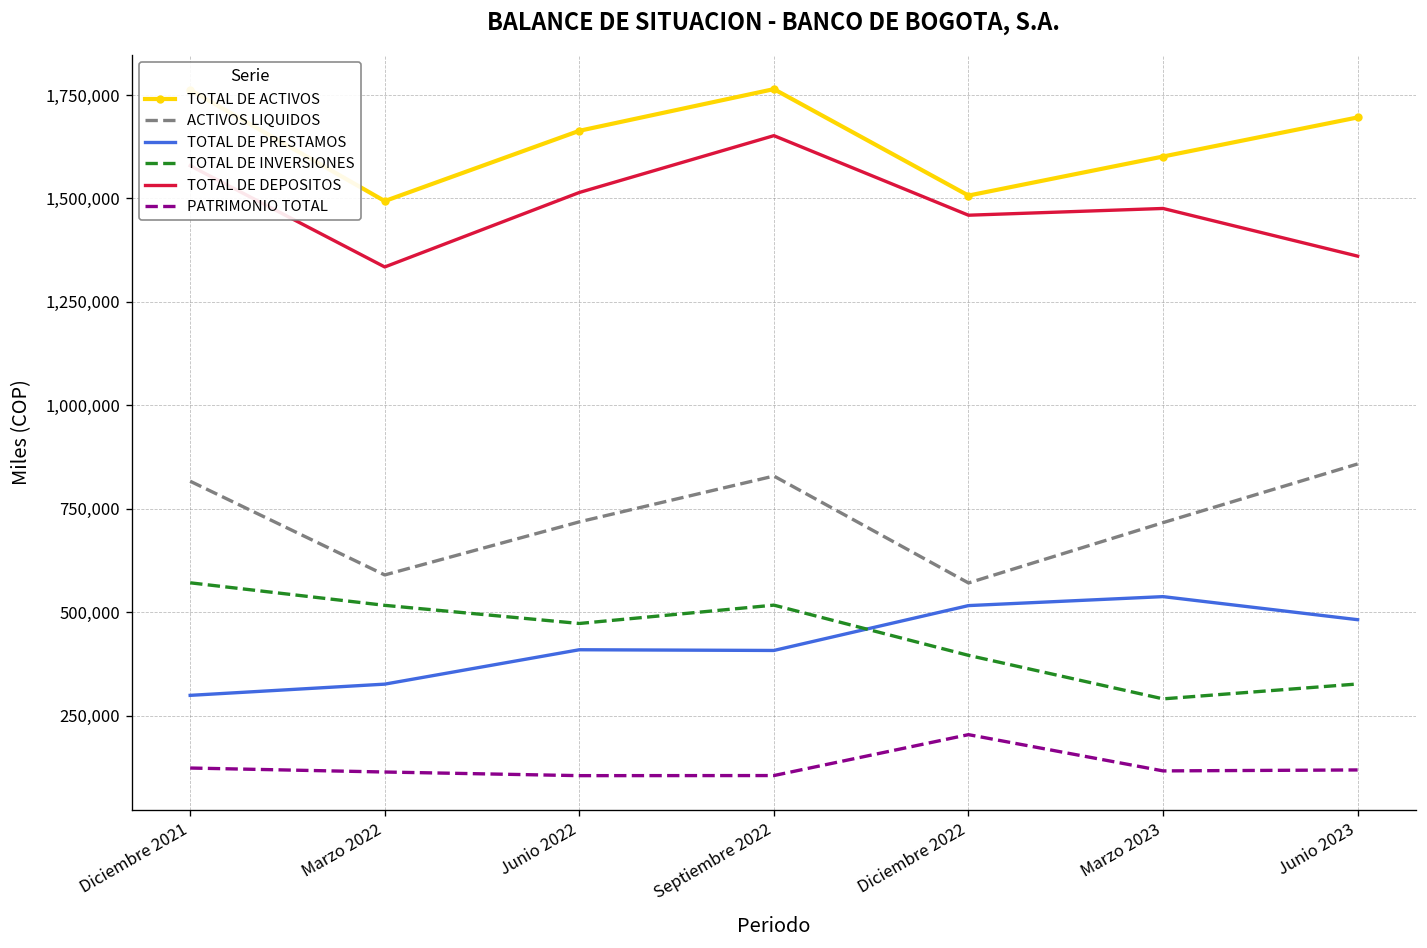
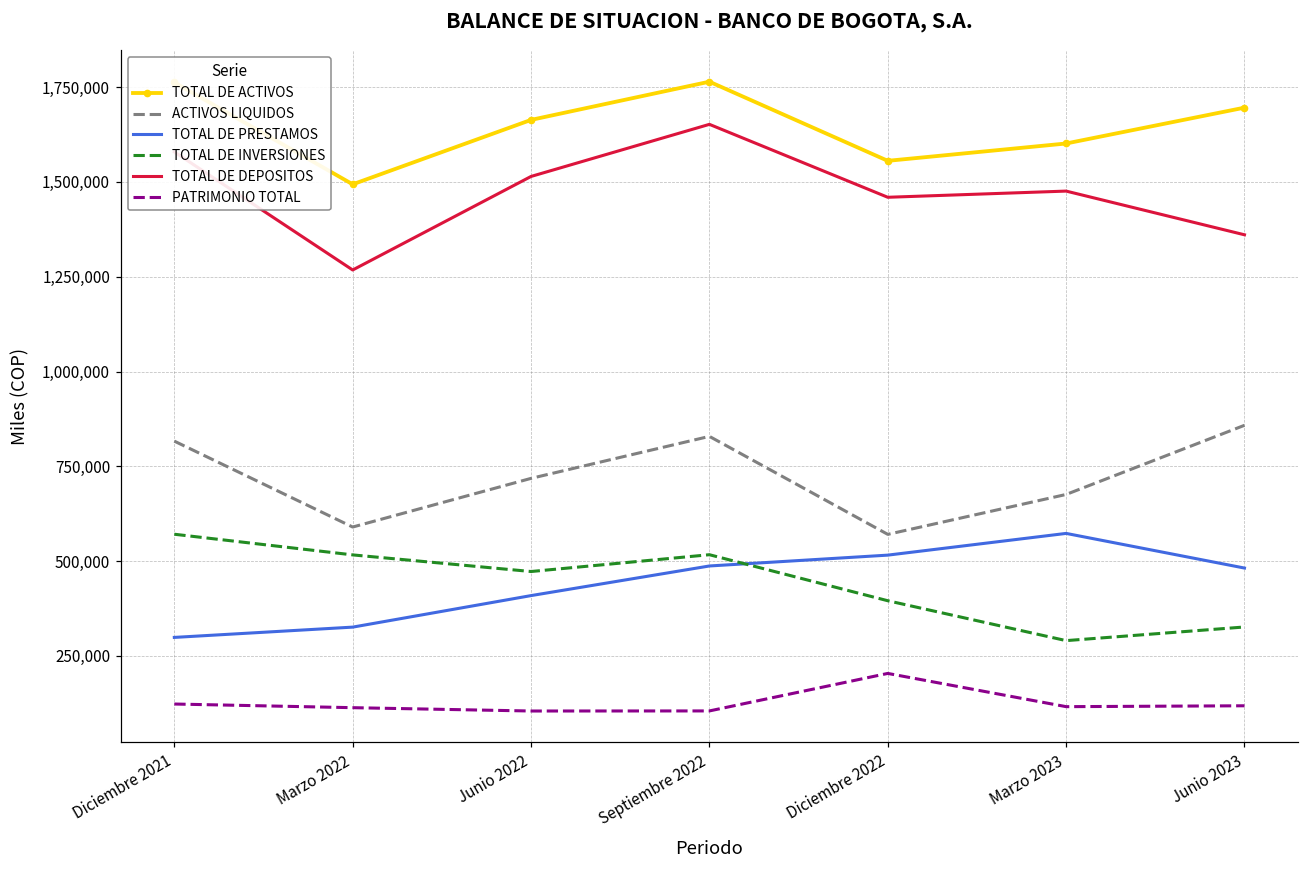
  {
    "TOTAL DE ACTIVOS": {
      "Marzo 2022": "1,490,000",
      "Junio 2022": "1,660,000",
      "Septiembre 2022": "1,760,000",
-     "Diciembre 2022": "1,510,000",
+     "Diciembre 2022": "1,560,000",
      "Marzo 2023": "1,600,000",
      "Junio 2023": "1,700,000"
    },
    "ACTIVOS LIQUIDOS": {
      "Diciembre 2021": "820,000",
      "Marzo 2022": "590,000",
      "Junio 2022": "720,000",
      "Septiembre 2022": "830,000",
      "Diciembre 2022": "570,000",
-     "Marzo 2023": "720,000",
+     "Marzo 2023": "680,000",
      "Junio 2023": "860,000"
    },
    "TOTAL DE PRESTAMOS": {
      "Diciembre 2021": "300,000",
      "Marzo 2022": "330,000",
      "Junio 2022": "410,000",
-     "Septiembre 2022": "410,000",
+     "Septiembre 2022": "490,000",
      "Diciembre 2022": "520,000",
-     "Marzo 2023": "540,000",
+     "Marzo 2023": "570,000",
      "Junio 2023": "480,000"
    },
    "TOTAL DE INVERSIONES": {
      "Diciembre 2021": "570,000",
      "Marzo 2022": "520,000",
      "Junio 2022": "470,000",
      "Septiembre 2022": "520,000",
      "Diciembre 2022": "400,000",
      "Marzo 2023": "290,000",
      "Junio 2023": "330,000"
    },
    "TOTAL DE DEPOSITOS": {
-     "Marzo 2022": "1,330,000",
+     "Marzo 2022": "1,270,000",
      "Junio 2022": "1,510,000",
      "Septiembre 2022": "1,650,000",
      "Diciembre 2022": "1,460,000",
      "Marzo 2023": "1,480,000",
      "Junio 2023": "1,360,000"
    },
    "PATRIMONIO TOTAL": {
      "Diciembre 2021": "120,000",
      "Marzo 2022": "110,000",
      "Junio 2022": "100,000",
      "Septiembre 2022": "100,000",
      "Diciembre 2022": "200,000",
      "Marzo 2023": "120,000",
      "Junio 2023": "120,000"
    }
  }
